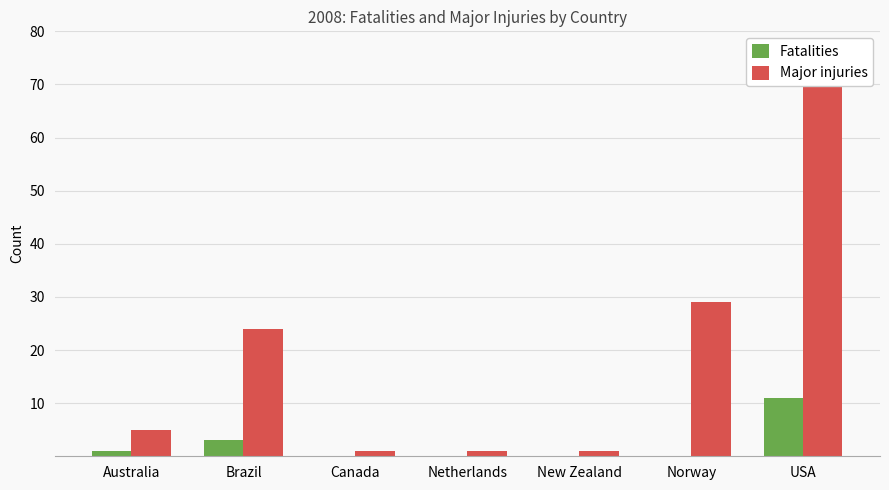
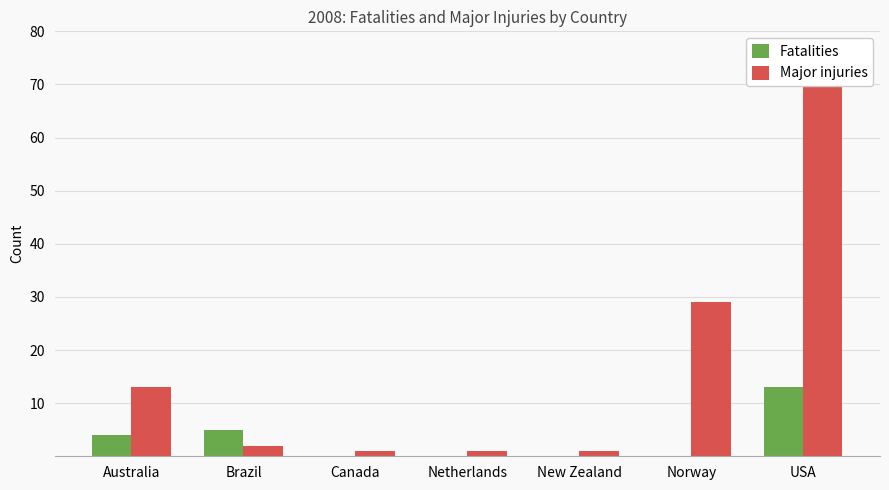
  {
    "Fatalities": {
-     "Australia": 1,
-     "Brazil": 3,
+     "Australia": 4,
+     "Brazil": 5,
      "Canada": 0,
      "Netherlands": 0,
      "New Zealand": 0,
      "Norway": 0,
-     "USA": 11
+     "USA": 13
    },
    "Major injuries": {
-     "Australia": 5,
-     "Brazil": 24,
+     "Australia": 13,
+     "Brazil": 2,
      "Canada": 1,
      "Netherlands": 1,
      "New Zealand": 1,
      "Norway": 29
    }
  }
